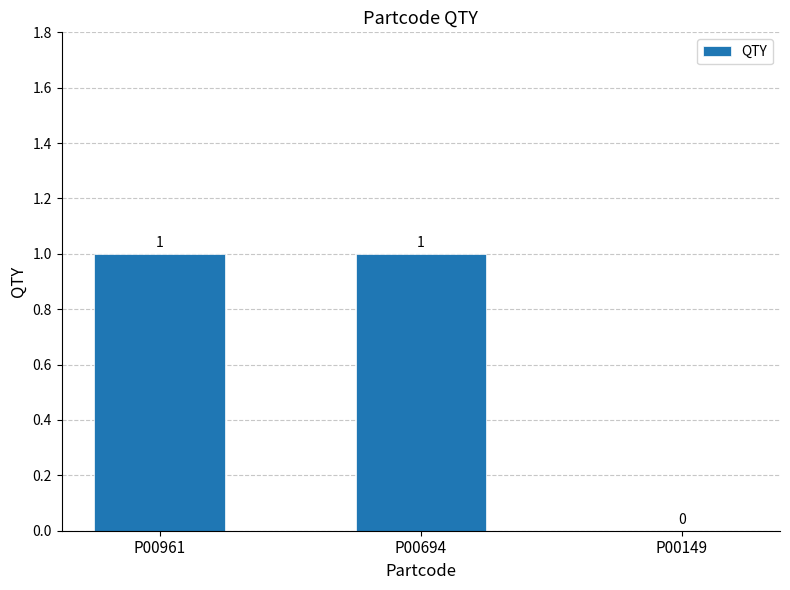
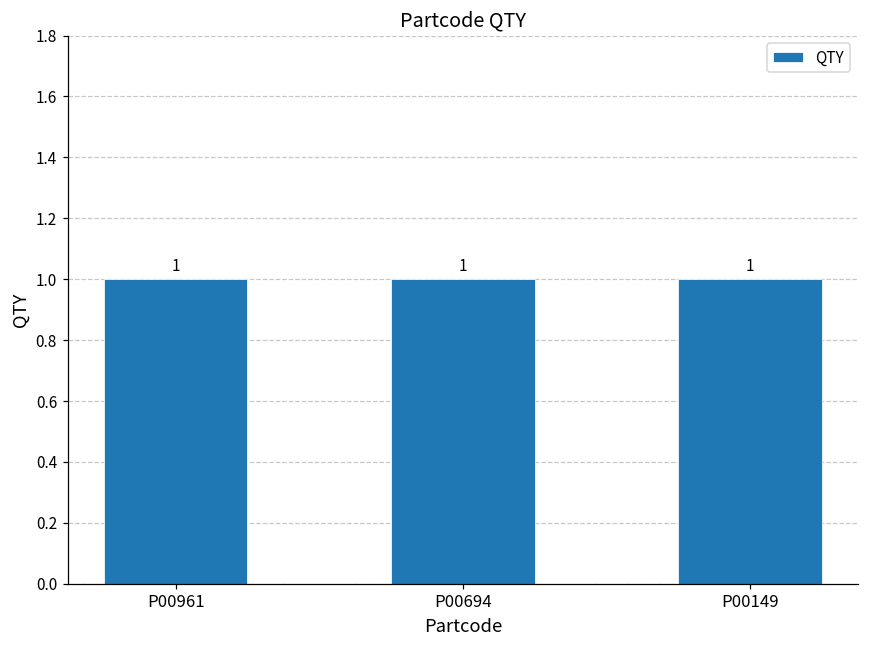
  {
    "P00961": 1,
    "P00694": 1,
-   "P00149": 0
+   "P00149": 1
  }
